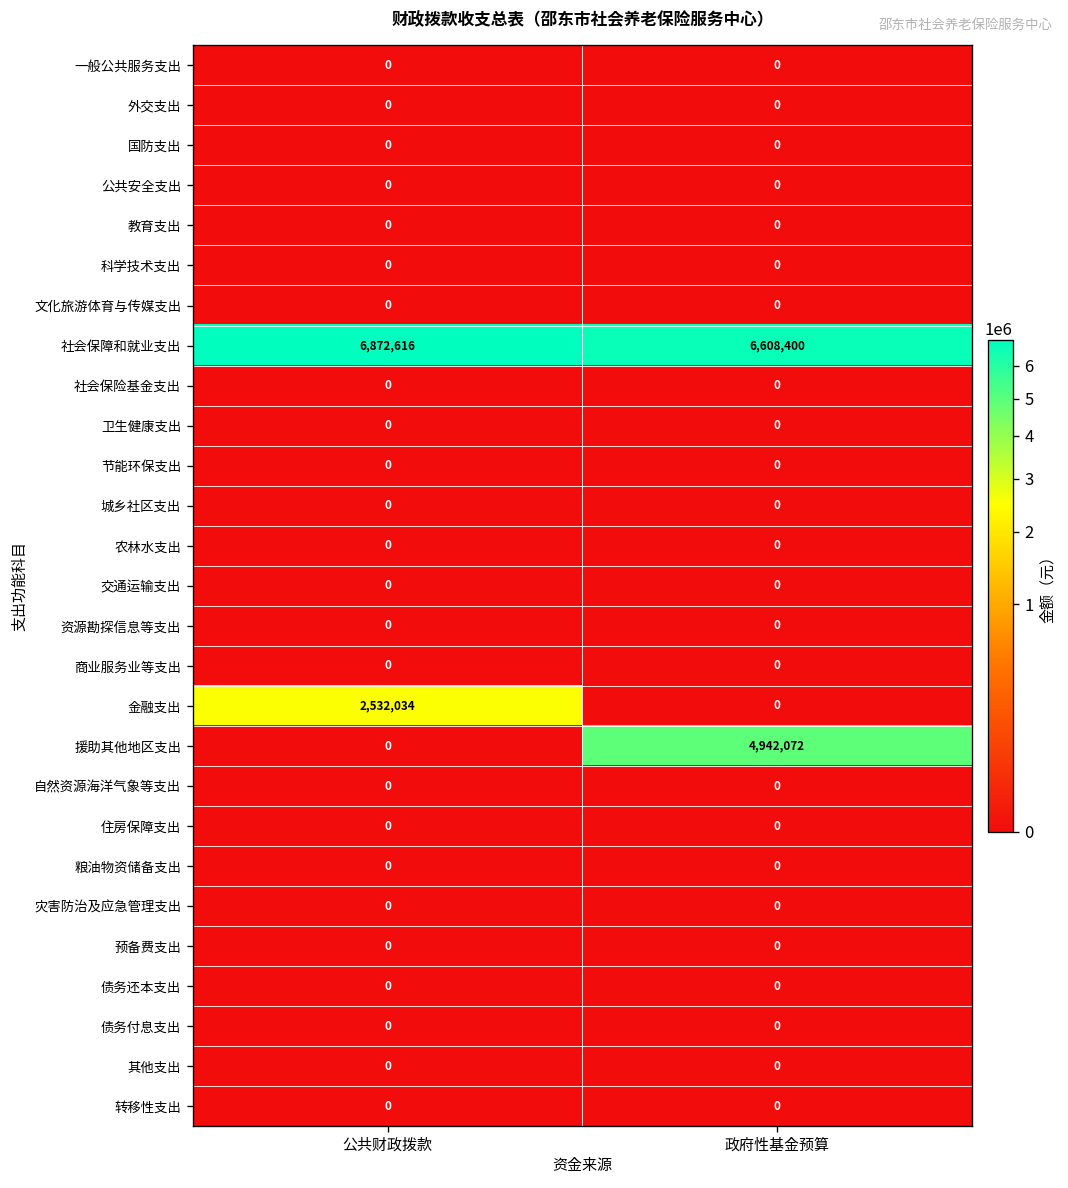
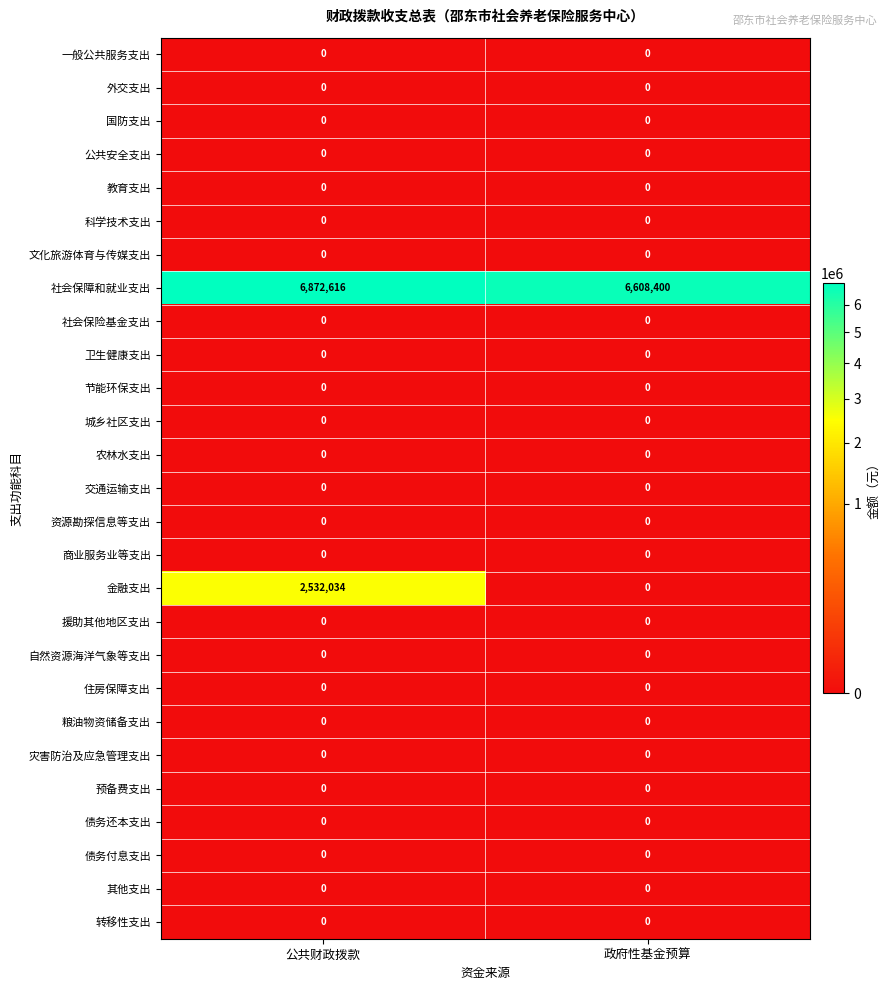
  {
    "一般公共服务支出": {
      "公共财政拨款": "0",
      "政府性基金预算": "0"
    },
    "外交支出": {
      "公共财政拨款": "0",
      "政府性基金预算": "0"
    },
    "国防支出": {
      "公共财政拨款": "0",
      "政府性基金预算": "0"
    },
    "公共安全支出": {
      "公共财政拨款": "0",
      "政府性基金预算": "0"
    },
    "教育支出": {
      "公共财政拨款": "0",
      "政府性基金预算": "0"
    },
    "科学技术支出": {
      "公共财政拨款": "0",
      "政府性基金预算": "0"
    },
    "文化旅游体育与传媒支出": {
      "公共财政拨款": "0",
      "政府性基金预算": "0"
    },
    "社会保障和就业支出": {
      "公共财政拨款": "6,872,616",
      "政府性基金预算": "6,608,400"
    },
    "社会保险基金支出": {
      "公共财政拨款": "0",
      "政府性基金预算": "0"
    },
    "卫生健康支出": {
      "公共财政拨款": "0",
      "政府性基金预算": "0"
    },
    "节能环保支出": {
      "公共财政拨款": "0",
      "政府性基金预算": "0"
    },
    "城乡社区支出": {
      "公共财政拨款": "0",
      "政府性基金预算": "0"
    },
    "农林水支出": {
      "公共财政拨款": "0",
      "政府性基金预算": "0"
    },
    "交通运输支出": {
      "公共财政拨款": "0",
      "政府性基金预算": "0"
    },
    "资源勘探信息等支出": {
      "公共财政拨款": "0",
      "政府性基金预算": "0"
    },
    "商业服务业等支出": {
      "公共财政拨款": "0",
      "政府性基金预算": "0"
    },
    "金融支出": {
      "公共财政拨款": "2,532,034",
      "政府性基金预算": "0"
    },
    "援助其他地区支出": {
      "公共财政拨款": "0",
-     "政府性基金预算": "4,942,072"
+     "政府性基金预算": "0"
    },
    "自然资源海洋气象等支出": {
      "公共财政拨款": "0",
      "政府性基金预算": "0"
    },
    "住房保障支出": {
      "公共财政拨款": "0",
      "政府性基金预算": "0"
    },
    "粮油物资储备支出": {
      "公共财政拨款": "0",
      "政府性基金预算": "0"
    },
    "灾害防治及应急管理支出": {
      "公共财政拨款": "0",
      "政府性基金预算": "0"
    },
    "预备费支出": {
      "公共财政拨款": "0",
      "政府性基金预算": "0"
    },
    "债务还本支出": {
      "公共财政拨款": "0",
      "政府性基金预算": "0"
    },
    "债务付息支出": {
      "公共财政拨款": "0",
      "政府性基金预算": "0"
    },
    "其他支出": {
      "公共财政拨款": "0",
      "政府性基金预算": "0"
    },
    "转移性支出": {
      "公共财政拨款": "0",
      "政府性基金预算": "0"
    }
  }
